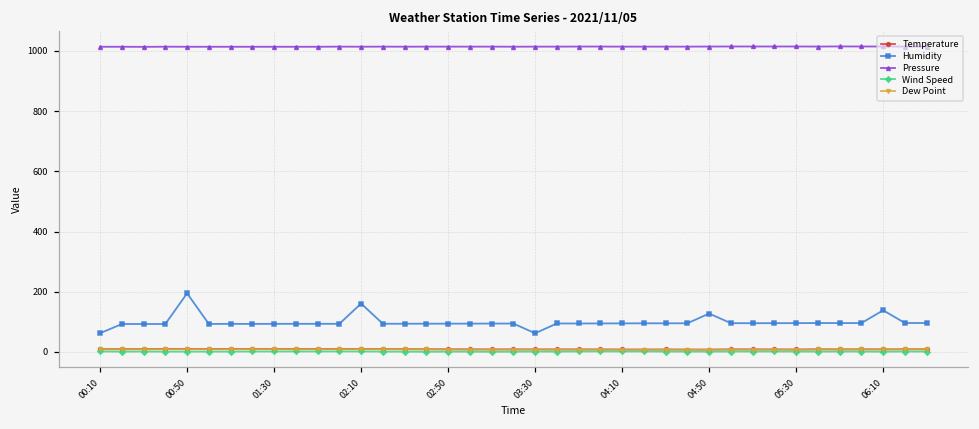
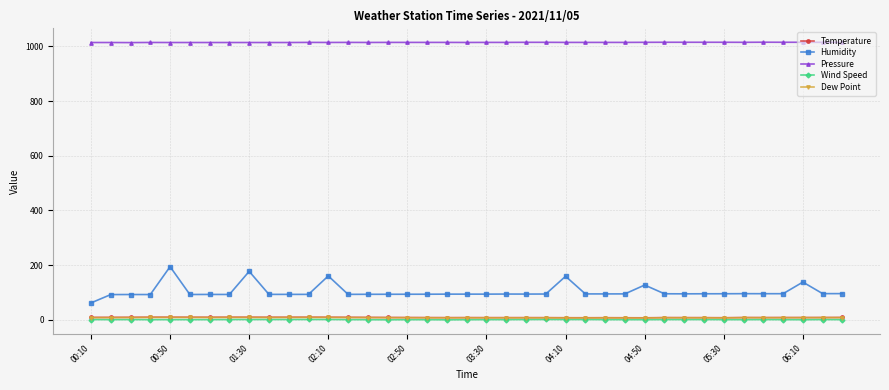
  {
    "Humidity": {
      "00:10": 60,
      "00:50": 190,
-     "01:30": 90,
+     "01:30": 180,
      "02:10": 160,
      "02:50": 90,
-     "03:30": 60,
-     "04:10": 100,
+     "03:30": 90,
+     "04:10": 160,
      "04:50": 130,
      "05:30": 100,
      "06:10": 140
    },
    "Pressure": {
      "00:10": 1010,
      "00:50": 1010,
      "01:30": 1010,
      "02:10": 1010,
      "02:50": 1010,
      "03:30": 1010,
      "04:10": 1010,
      "04:50": 1010,
      "05:30": 1010
    }
  }
